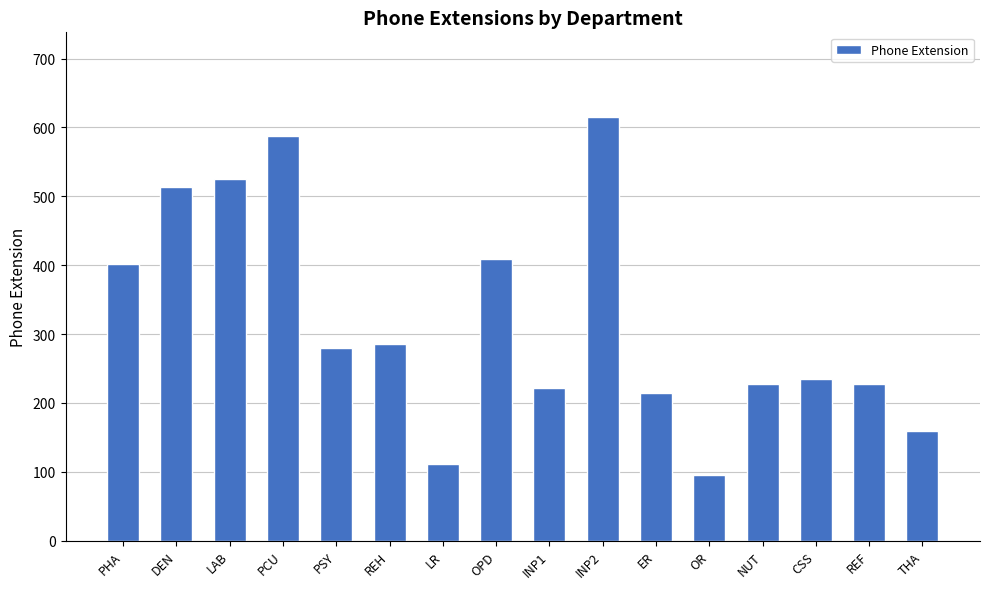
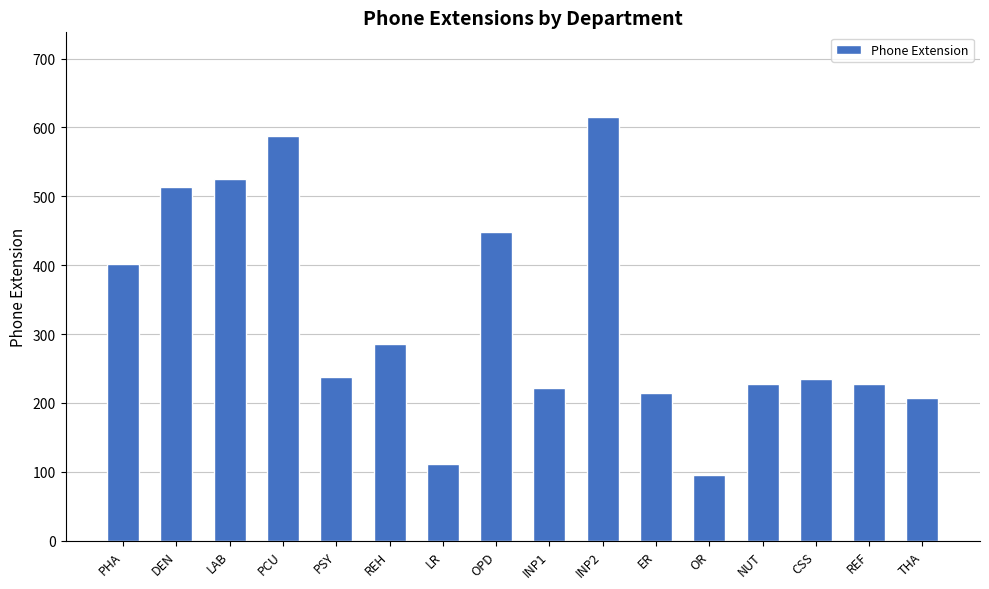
  {
    "PHA": 400,
    "DEN": 510,
    "LAB": 530,
    "PCU": 590,
-   "PSY": 280,
+   "PSY": 240,
    "REH": 290,
    "LR": 110,
-   "OPD": 410,
+   "OPD": 450,
    "INP1": 220,
    "INP2": 620,
    "ER": 210,
    "OR": 100,
    "NUT": 230,
    "CSS": 230,
    "REF": 230,
-   "THA": 160
+   "THA": 210
  }
